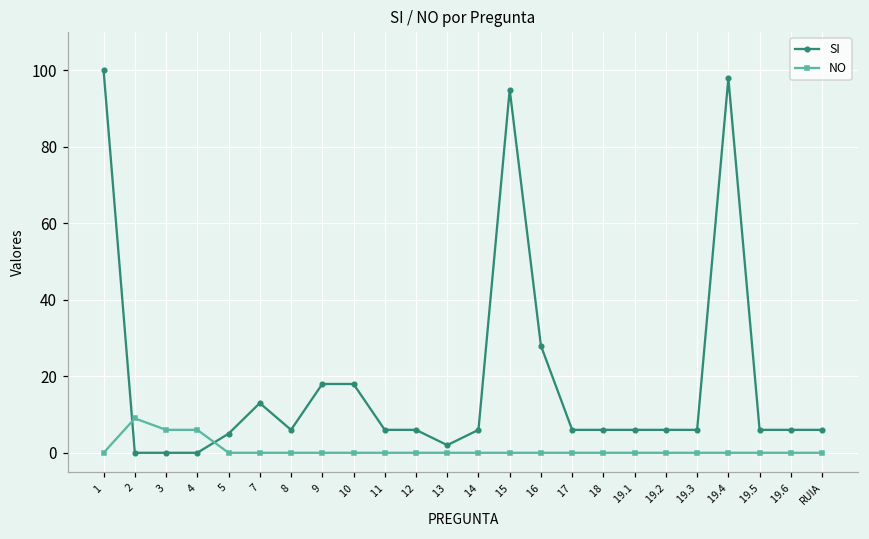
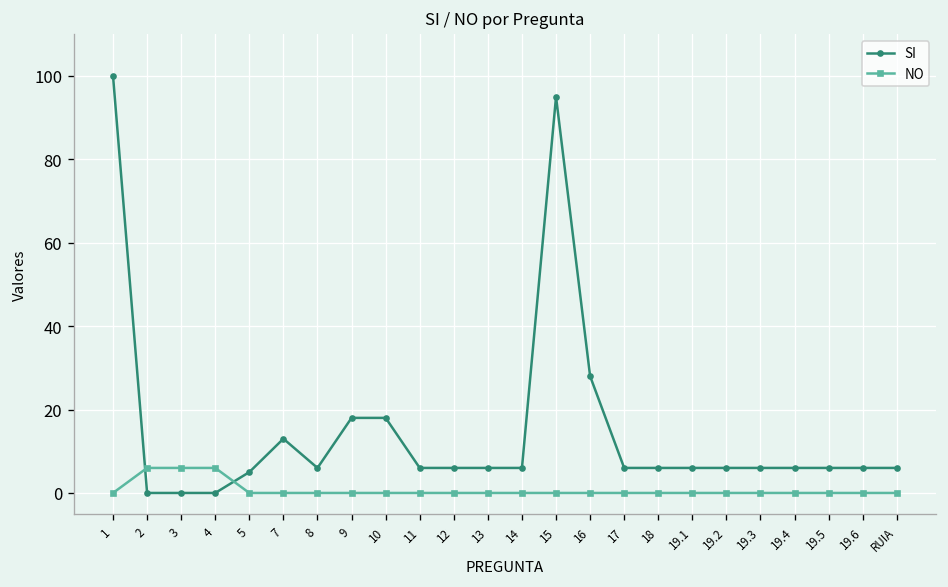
  {
    "SI": {
      "1": 100,
      "2": 0,
      "3": 0,
      "4": 0,
      "5": 5,
      "7": 13,
      "8": 6,
      "9": 18,
      "10": 18,
      "11": 6,
      "12": 6,
-     "13": 2,
+     "13": 6,
      "14": 6,
      "15": 95,
      "16": 28,
      "17": 6,
      "18": 6,
      "19.1": 6,
      "19.2": 6,
      "19.3": 6,
-     "19.4": 98,
+     "19.4": 6,
      "19.5": 6,
      "19.6": 6,
      "RUIA": 6
    },
    "NO": {
      "1": 0,
-     "2": 9,
+     "2": 6,
      "3": 6,
      "4": 6,
      "5": 0,
      "7": 0,
      "8": 0,
      "9": 0,
      "10": 0,
      "11": 0,
      "12": 0,
      "13": 0,
      "14": 0,
      "15": 0,
      "16": 0,
      "17": 0,
      "18": 0,
      "19.1": 0,
      "19.2": 0,
      "19.3": 0,
      "19.4": 0,
      "19.5": 0,
      "19.6": 0,
      "RUIA": 0
    }
  }
